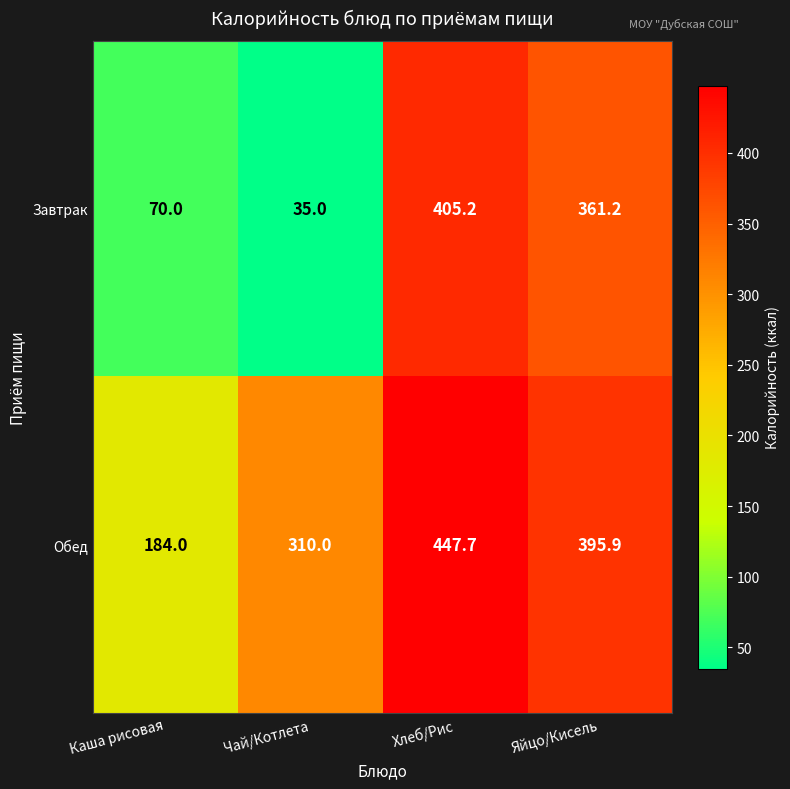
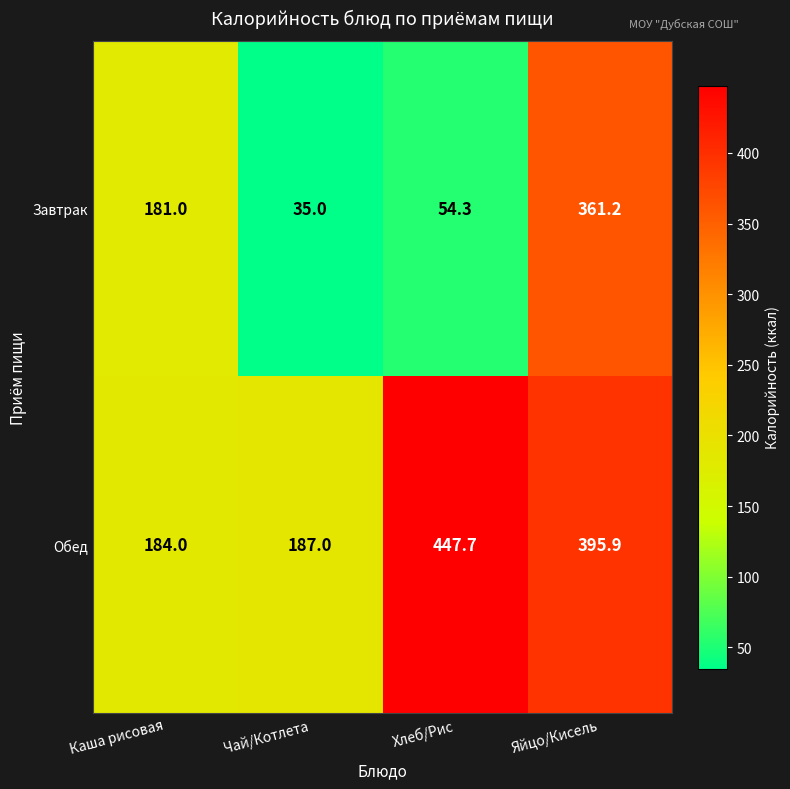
  {
    "Завтрак": {
-     "Каша рисовая": 70.0,
+     "Каша рисовая": 181.0,
      "Чай/Котлета": 35.0,
-     "Хлеб/Рис": 405.2,
+     "Хлеб/Рис": 54.3,
      "Яйцо/Кисель": 361.2
    },
    "Обед": {
      "Каша рисовая": 184.0,
-     "Чай/Котлета": 310.0,
+     "Чай/Котлета": 187.0,
      "Хлеб/Рис": 447.7,
      "Яйцо/Кисель": 395.9
    }
  }
